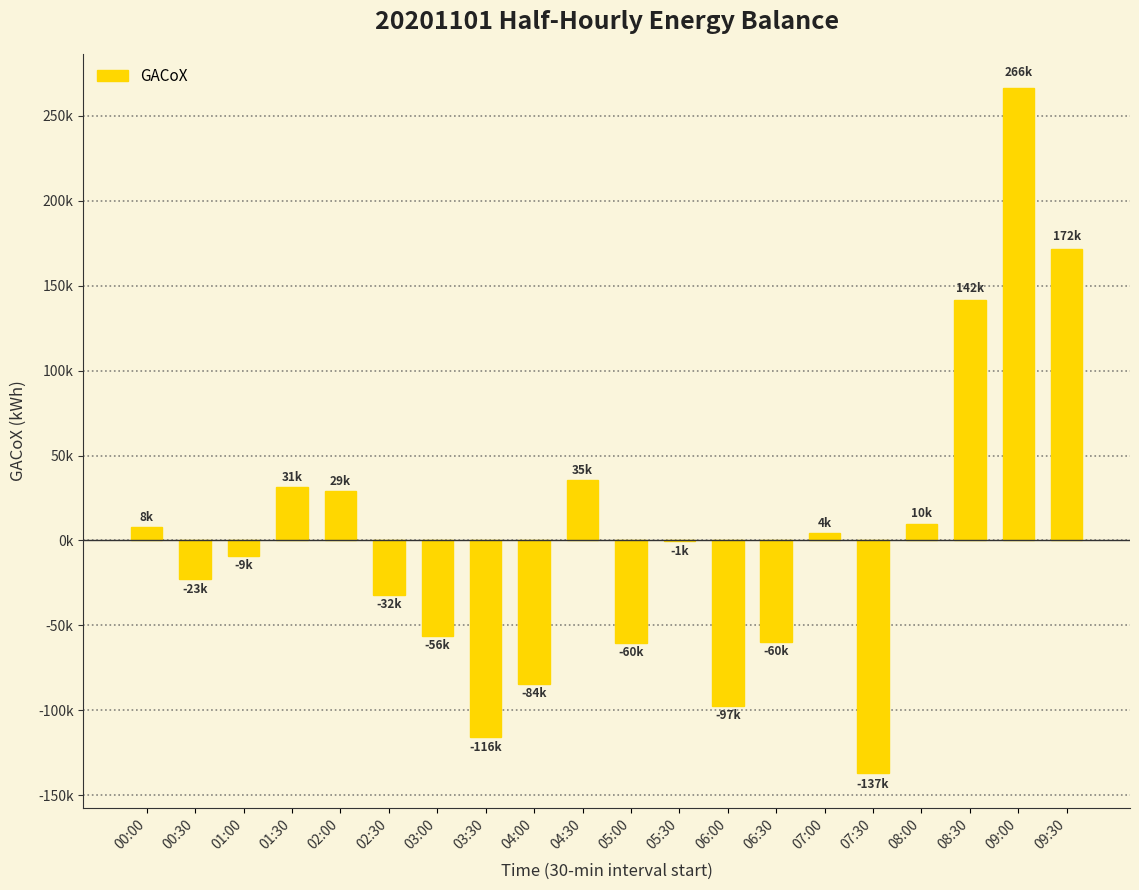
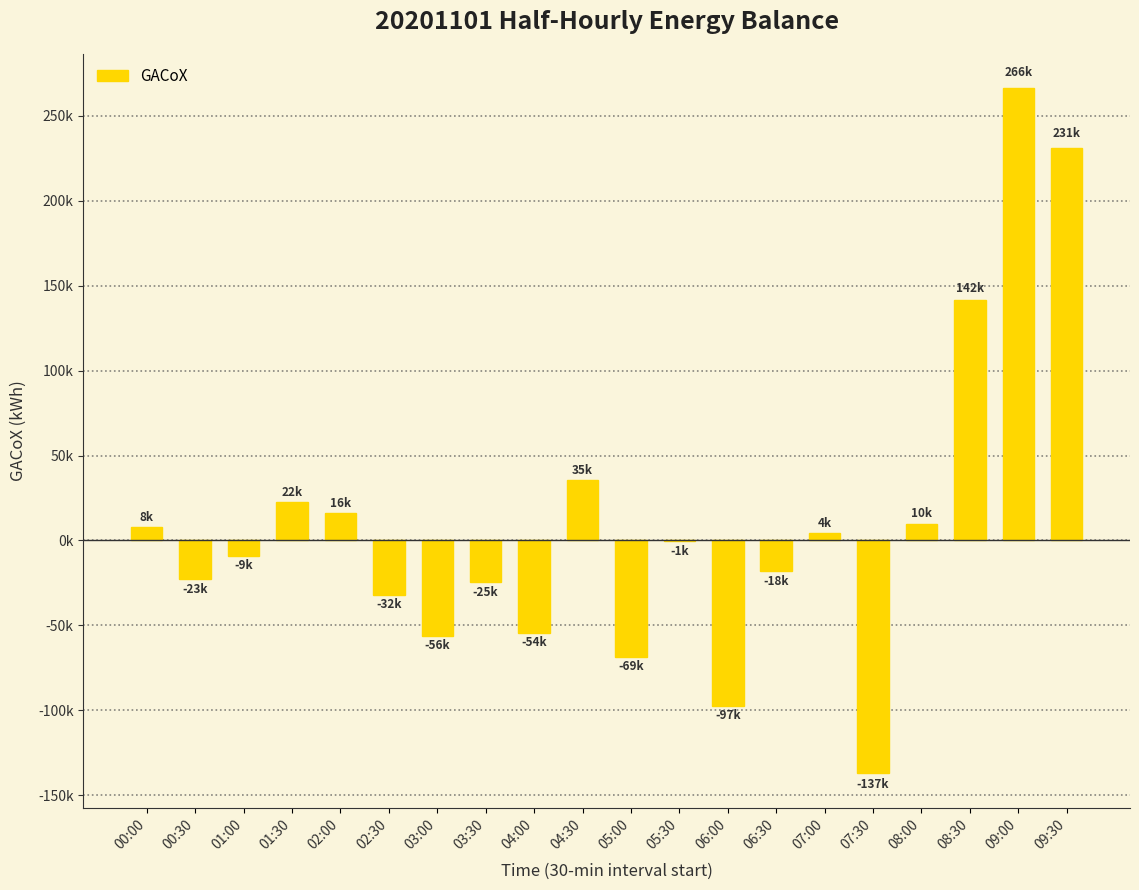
  {
    "00:00": "8k",
    "00:30": "-23k",
    "01:00": "-9k",
-   "01:30": "31k",
-   "02:00": "29k",
+   "01:30": "22k",
+   "02:00": "16k",
    "02:30": "-32k",
    "03:00": "-56k",
-   "03:30": "-116k",
-   "04:00": "-84k",
+   "03:30": "-25k",
+   "04:00": "-54k",
    "04:30": "35k",
-   "05:00": "-60k",
+   "05:00": "-69k",
    "05:30": "-1k",
    "06:00": "-97k",
-   "06:30": "-60k",
+   "06:30": "-18k",
    "07:00": "4k",
    "07:30": "-137k",
    "08:00": "10k",
    "08:30": "142k",
    "09:00": "266k",
-   "09:30": "172k"
+   "09:30": "231k"
  }
